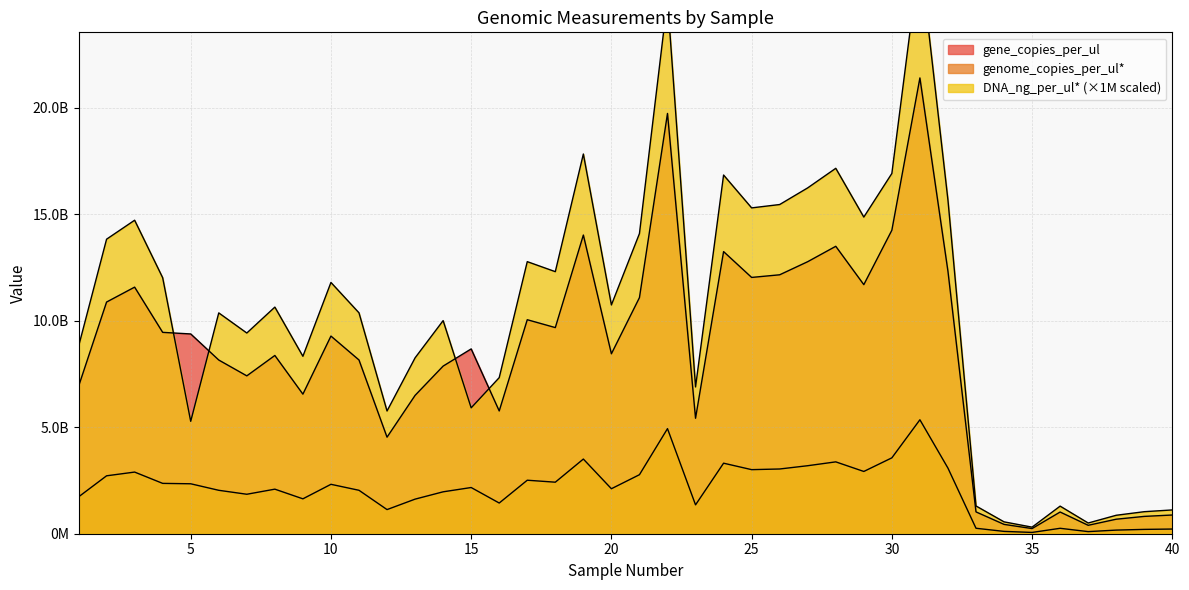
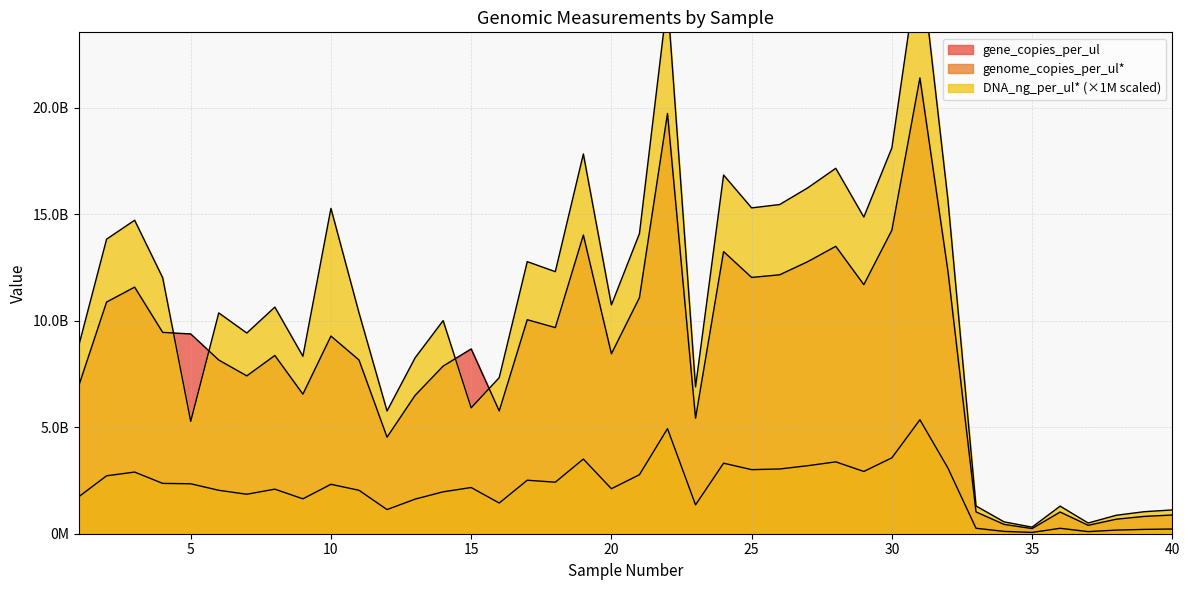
  {
    "DNA_ng_per_ul* (×1M scaled)": {
      "5": 5300000000,
-     "10": 11800000000,
+     "10": 15300000000,
      "15": 5900000000,
      "20": 10700000000,
      "25": 15300000000,
-     "30": 16900000000,
+     "30": 18100000000,
      "40": 1100000000
    }
  }
